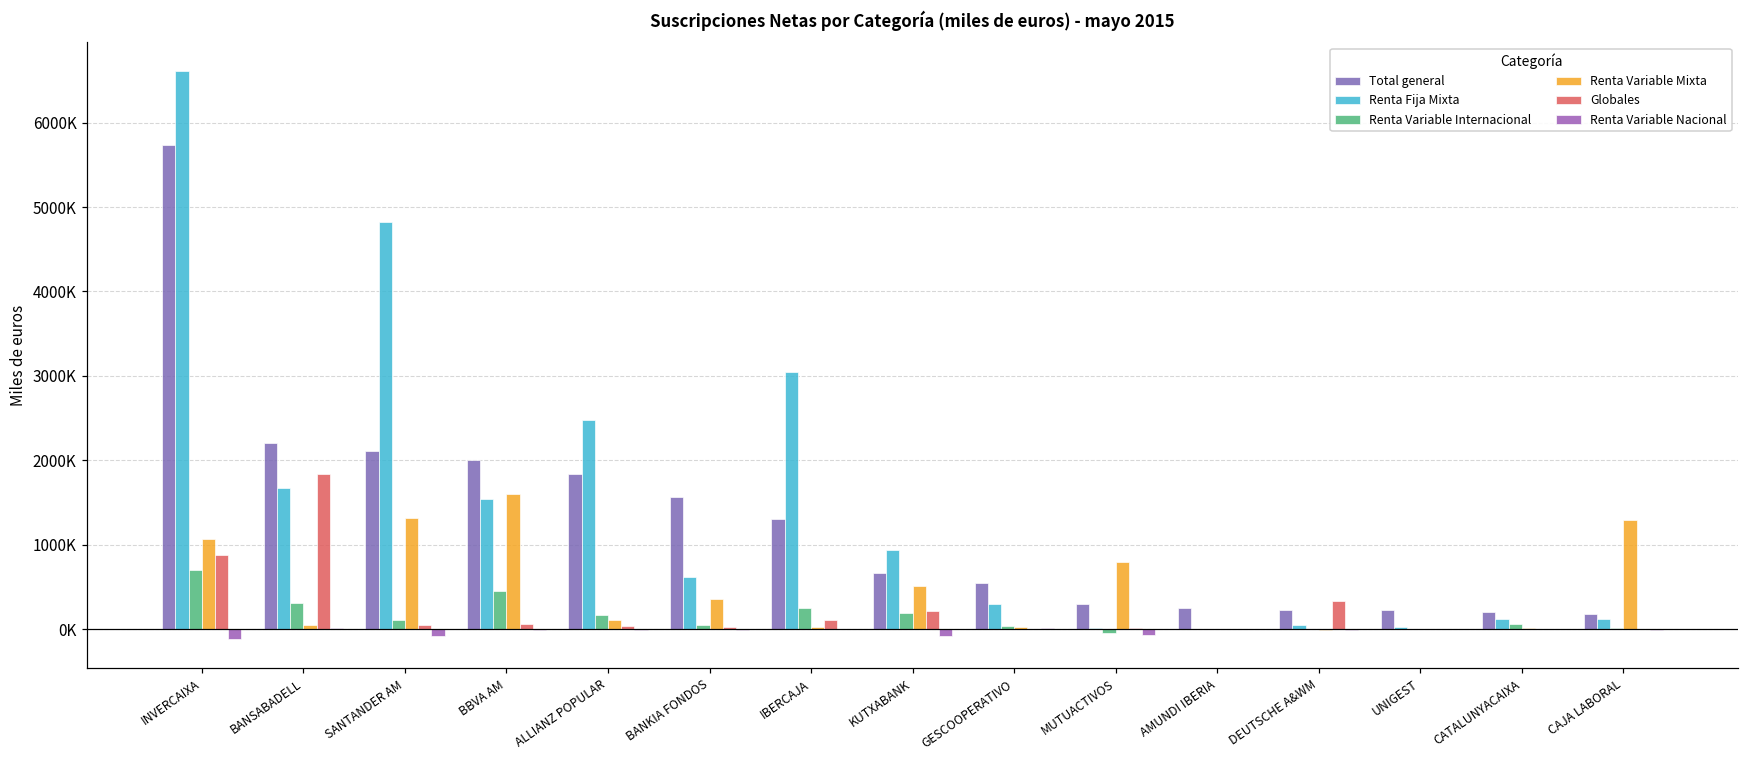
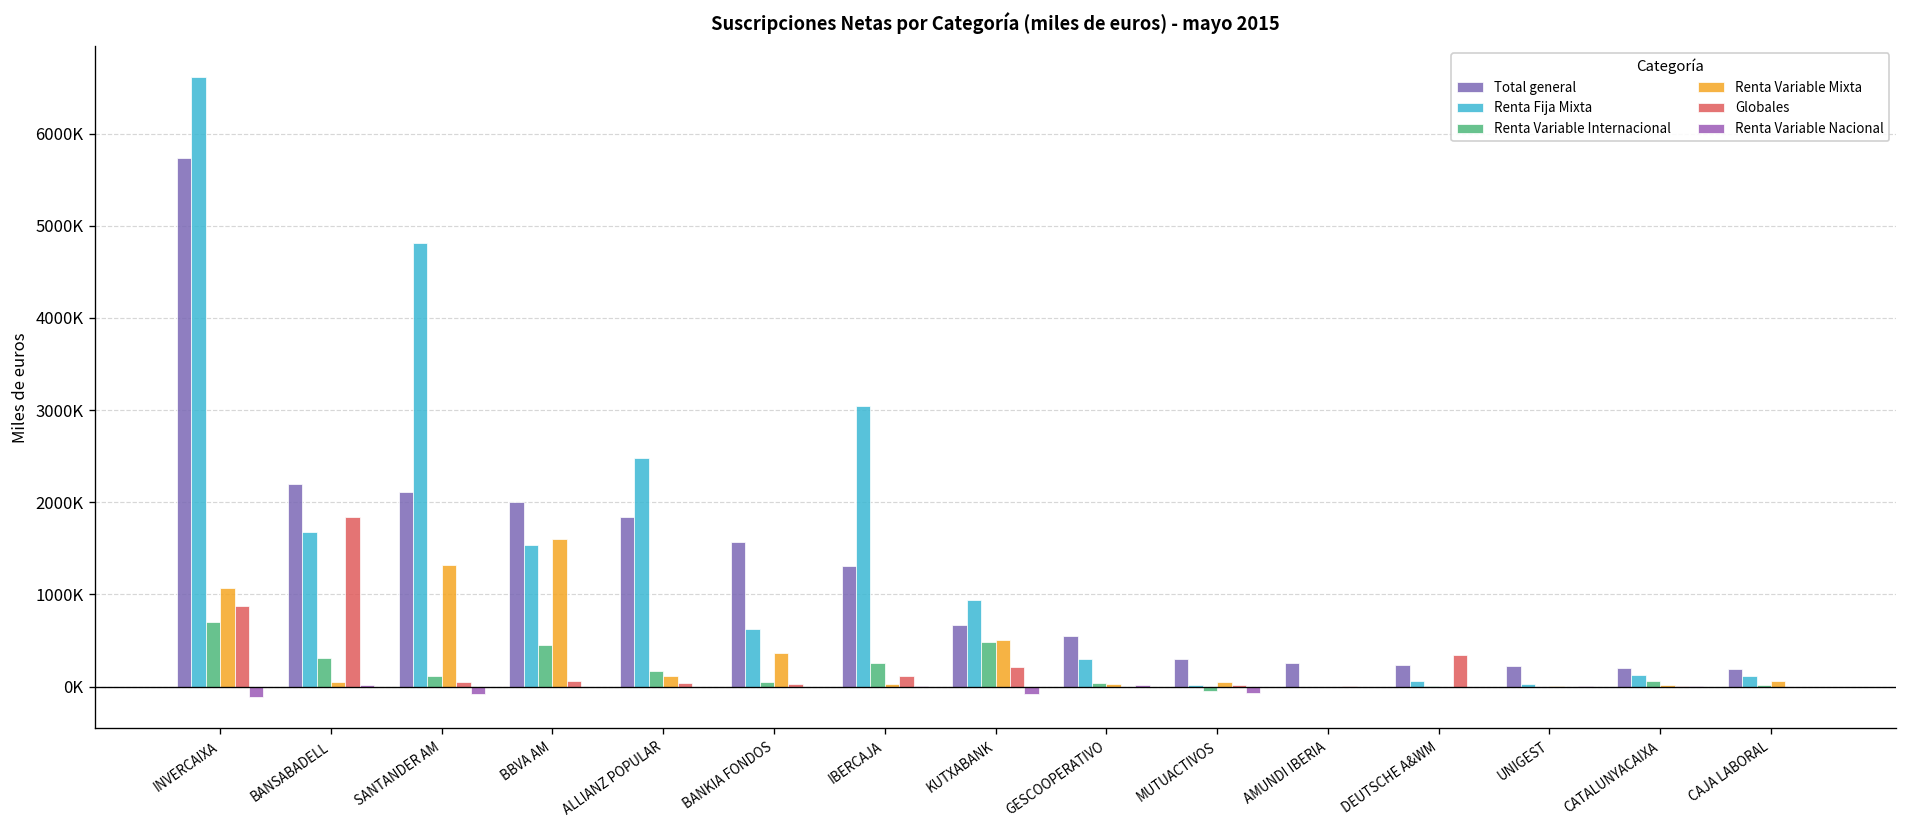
  {
    "Renta Fija Mixta": {
      "INVERCAIXA": 6600000,
      "BANSABADELL": 1700000,
      "SANTANDER AM": 4800000,
      "BBVA AM": 1500000,
      "ALLIANZ POPULAR": 2500000,
      "BANKIA FONDOS": 600000,
      "IBERCAJA": 3000000,
      "KUTXABANK": 900000,
      "GESCOOPERATIVO": 300000,
      "AMUNDI IBERIA": 0,
      "DEUTSCHE A&WM": 100000,
      "CATALUNYACAIXA": 100000,
      "CAJA LABORAL": 100000
    },
    "Renta Variable Internacional": {
      "INVERCAIXA": 700000,
      "BANSABADELL": 300000,
      "SANTANDER AM": 100000,
      "BBVA AM": 500000,
      "ALLIANZ POPULAR": 200000,
      "BANKIA FONDOS": 100000,
      "IBERCAJA": 300000,
-     "KUTXABANK": 200000,
+     "KUTXABANK": 500000,
      "GESCOOPERATIVO": 0,
      "MUTUACTIVOS": 0,
      "AMUNDI IBERIA": 0,
      "UNIGEST": 0,
      "CATALUNYACAIXA": 100000
    },
    "Renta Variable Mixta": {
      "INVERCAIXA": 1100000,
      "BANSABADELL": 0,
      "SANTANDER AM": 1300000,
      "BBVA AM": 1600000,
      "ALLIANZ POPULAR": 100000,
      "BANKIA FONDOS": 400000,
      "KUTXABANK": 500000,
-     "MUTUACTIVOS": 800000,
+     "MUTUACTIVOS": 100000,
      "AMUNDI IBERIA": 0,
-     "CAJA LABORAL": 1300000
+     "CAJA LABORAL": 100000
    },
    "Globales": {
      "INVERCAIXA": 900000,
      "BANSABADELL": 1800000,
      "SANTANDER AM": 100000,
      "BBVA AM": 100000,
      "ALLIANZ POPULAR": 0,
      "IBERCAJA": 100000,
      "KUTXABANK": 200000,
      "GESCOOPERATIVO": 0,
      "DEUTSCHE A&WM": 300000,
      "UNIGEST": 0,
      "CAJA LABORAL": 0
    }
  }
